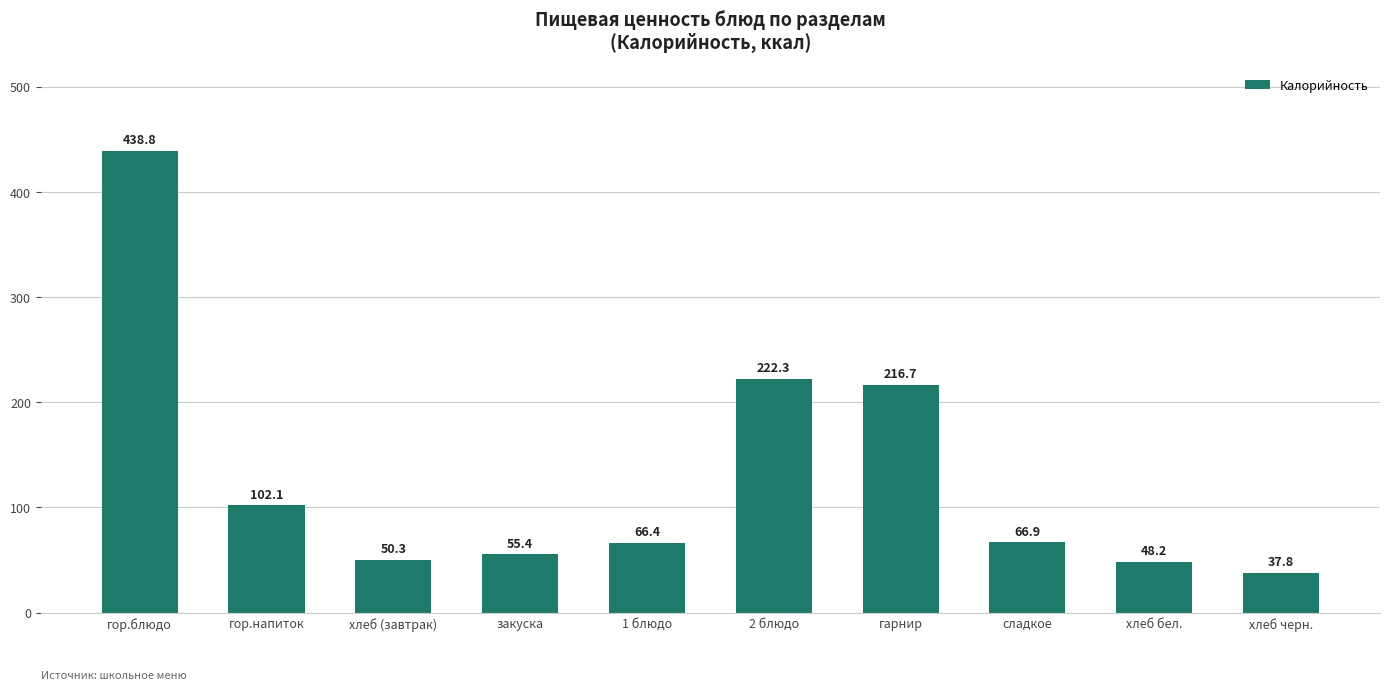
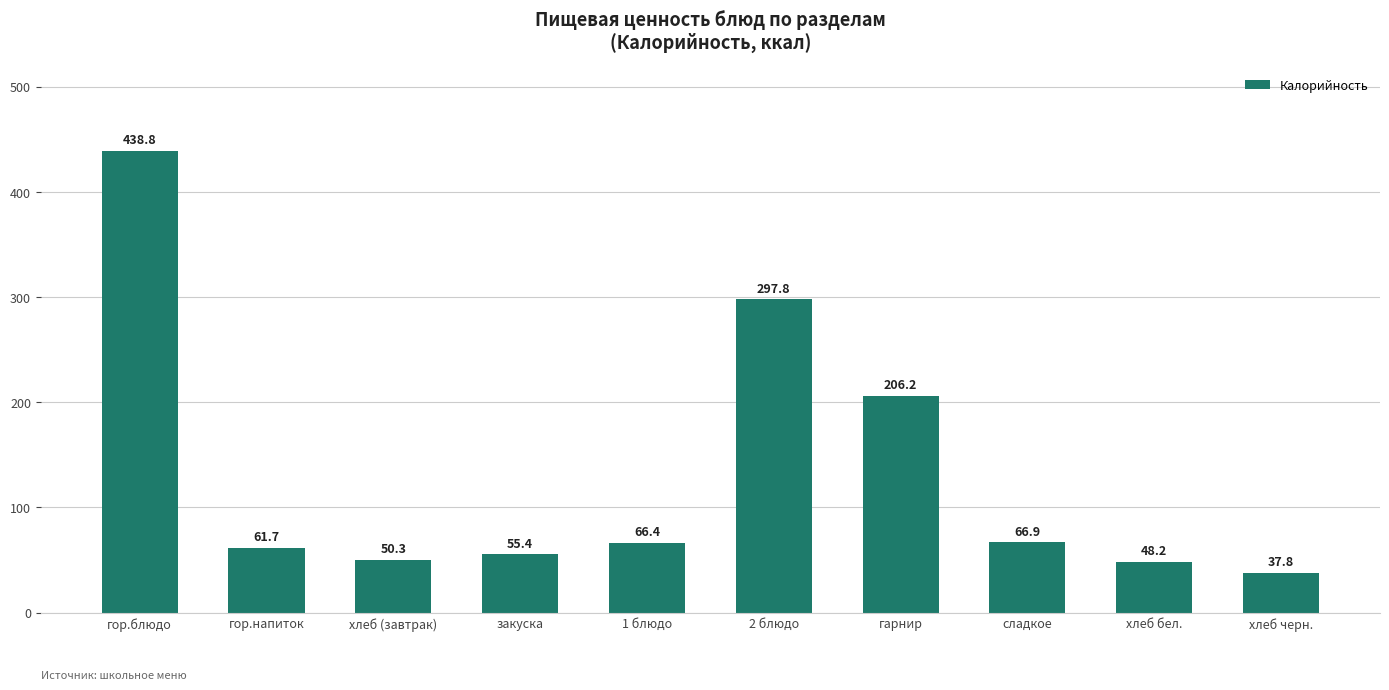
  {
    "гор.блюдо": 438.8,
-   "гор.напиток": 102.1,
+   "гор.напиток": 61.7,
    "хлеб (завтрак)": 50.3,
    "закуска": 55.4,
    "1 блюдо": 66.4,
-   "2 блюдо": 222.3,
-   "гарнир": 216.7,
+   "2 блюдо": 297.8,
+   "гарнир": 206.2,
    "сладкое": 66.9,
    "хлеб бел.": 48.2,
    "хлеб черн.": 37.8
  }
